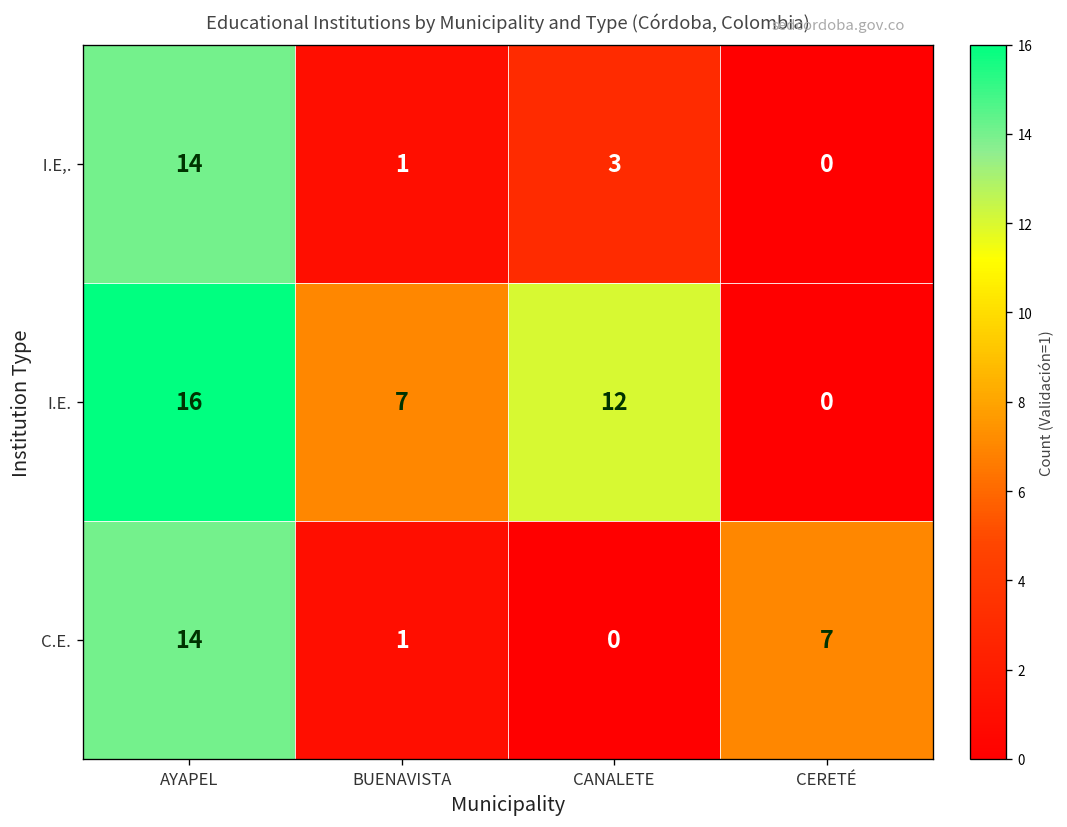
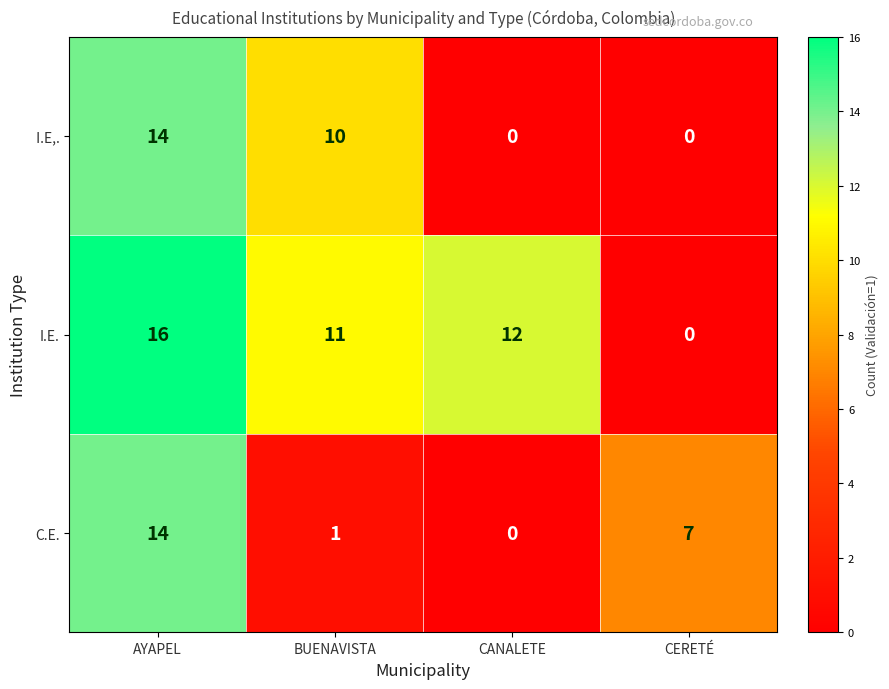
  {
    "I.E,.": {
      "AYAPEL": 14,
-     "BUENAVISTA": 1,
-     "CANALETE": 3,
+     "BUENAVISTA": 10,
+     "CANALETE": 0,
      "CERETÉ": 0
    },
    "I.E.": {
      "AYAPEL": 16,
-     "BUENAVISTA": 7,
+     "BUENAVISTA": 11,
      "CANALETE": 12,
      "CERETÉ": 0
    },
    "C.E.": {
      "AYAPEL": 14,
      "BUENAVISTA": 1,
      "CANALETE": 0,
      "CERETÉ": 7
    }
  }
